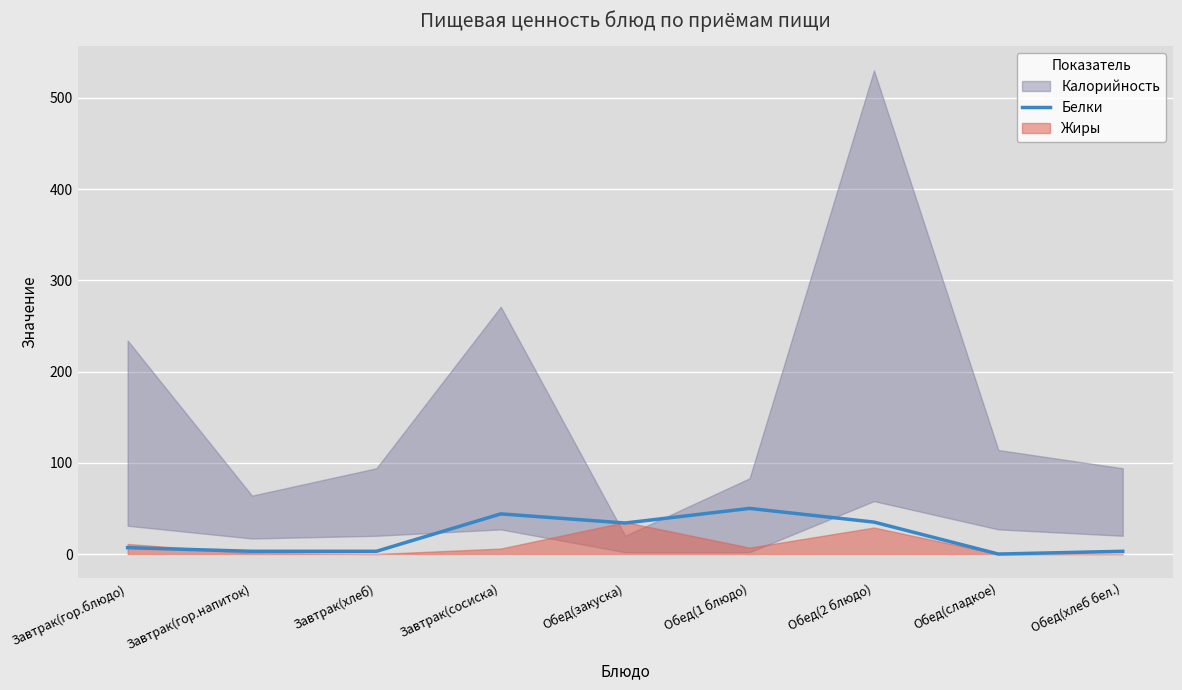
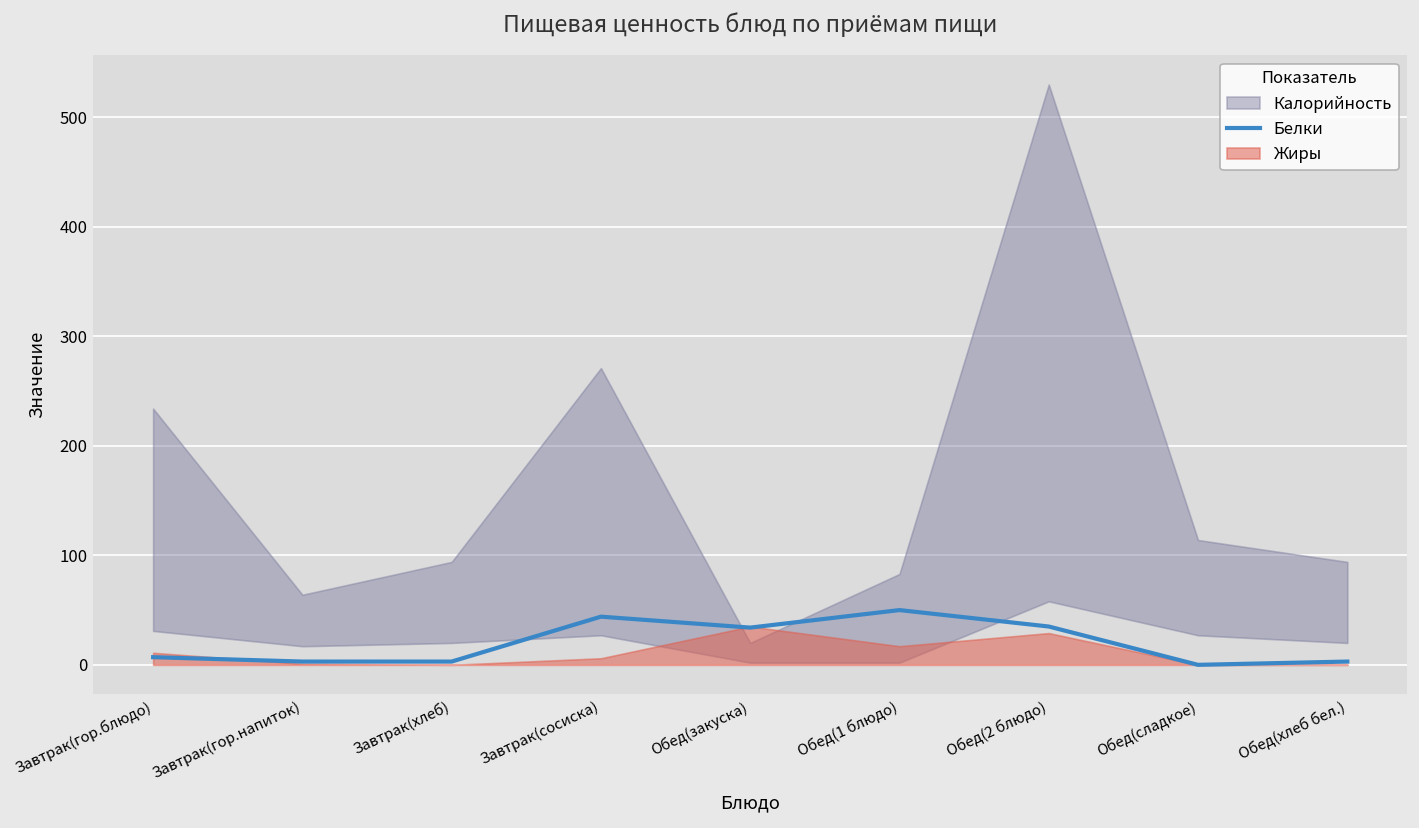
  {
    "Белки": {
      "Завтрак(гор.блюдо)": 10,
      "Завтрак(хлеб)": 0,
      "Завтрак(сосиска)": 40,
      "Обед(1 блюдо)": 50,
      "Обед(2 блюдо)": 40,
      "Обед(хлеб бел.)": 0
    },
    "Жиры": {
      "Завтрак(гор.блюдо)": 10,
      "Завтрак(хлеб)": 0,
      "Завтрак(сосиска)": 10,
-     "Обед(1 блюдо)": 10,
+     "Обед(1 блюдо)": 20,
      "Обед(2 блюдо)": 30,
      "Обед(хлеб бел.)": 0
    }
  }
